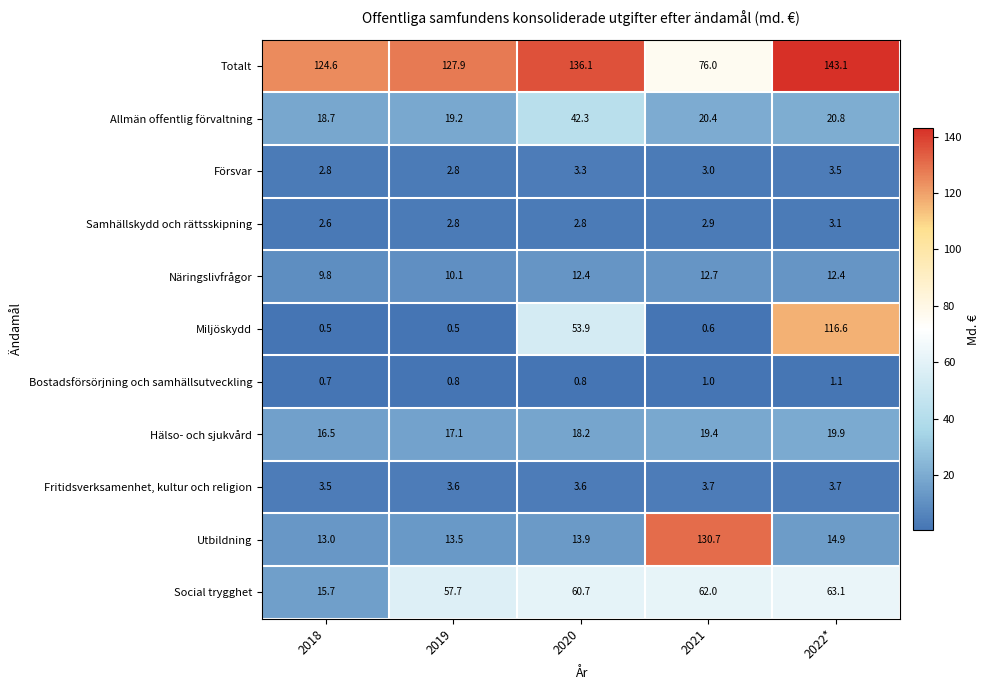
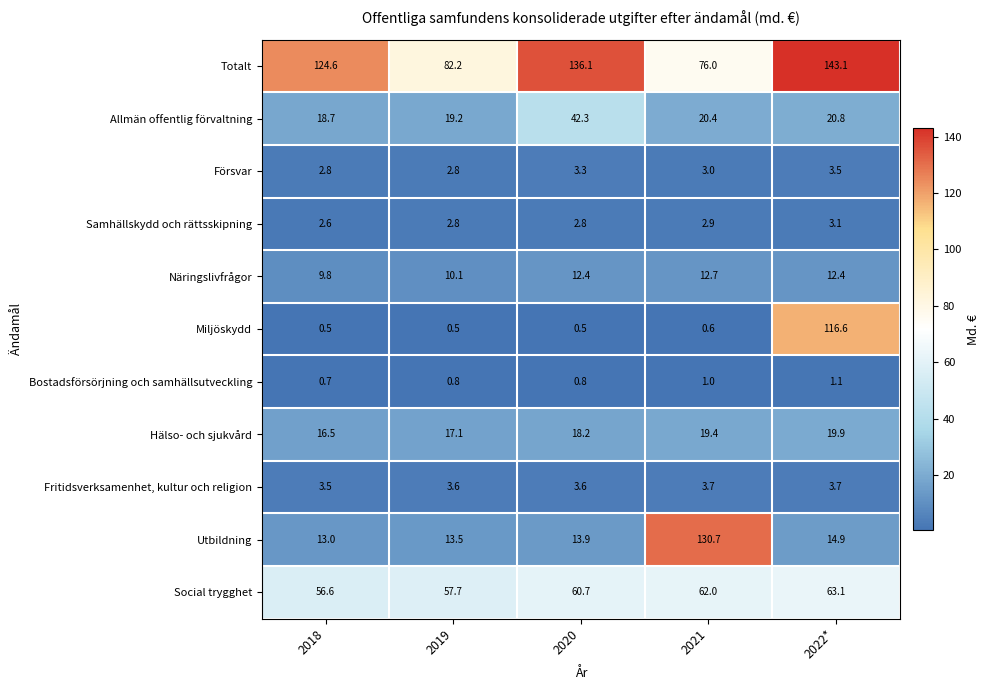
  {
    "Totalt": {
      "2018": 124.6,
-     "2019": 127.9,
+     "2019": 82.2,
      "2020": 136.1,
      "2021": 76.0,
      "2022*": 143.1
    },
    "Allmän offentlig förvaltning": {
      "2018": 18.7,
      "2019": 19.2,
      "2020": 42.3,
      "2021": 20.4,
      "2022*": 20.8
    },
    "Försvar": {
      "2018": 2.8,
      "2019": 2.8,
      "2020": 3.3,
      "2021": 3.0,
      "2022*": 3.5
    },
    "Samhällskydd och rättsskipning": {
      "2018": 2.6,
      "2019": 2.8,
      "2020": 2.8,
      "2021": 2.9,
      "2022*": 3.1
    },
    "Näringslivfrågor": {
      "2018": 9.8,
      "2019": 10.1,
      "2020": 12.4,
      "2021": 12.7,
      "2022*": 12.4
    },
    "Miljöskydd": {
      "2018": 0.5,
      "2019": 0.5,
-     "2020": 53.9,
+     "2020": 0.5,
      "2021": 0.6,
      "2022*": 116.6
    },
    "Bostadsförsörjning och samhällsutveckling": {
      "2018": 0.7,
      "2019": 0.8,
      "2020": 0.8,
      "2021": 1.0,
      "2022*": 1.1
    },
    "Hälso- och sjukvård": {
      "2018": 16.5,
      "2019": 17.1,
      "2020": 18.2,
      "2021": 19.4,
      "2022*": 19.9
    },
    "Fritidsverksamenhet, kultur och religion": {
      "2018": 3.5,
      "2019": 3.6,
      "2020": 3.6,
      "2021": 3.7,
      "2022*": 3.7
    },
    "Utbildning": {
      "2018": 13.0,
      "2019": 13.5,
      "2020": 13.9,
      "2021": 130.7,
      "2022*": 14.9
    },
    "Social trygghet": {
-     "2018": 15.7,
+     "2018": 56.6,
      "2019": 57.7,
      "2020": 60.7,
      "2021": 62.0,
      "2022*": 63.1
    }
  }
